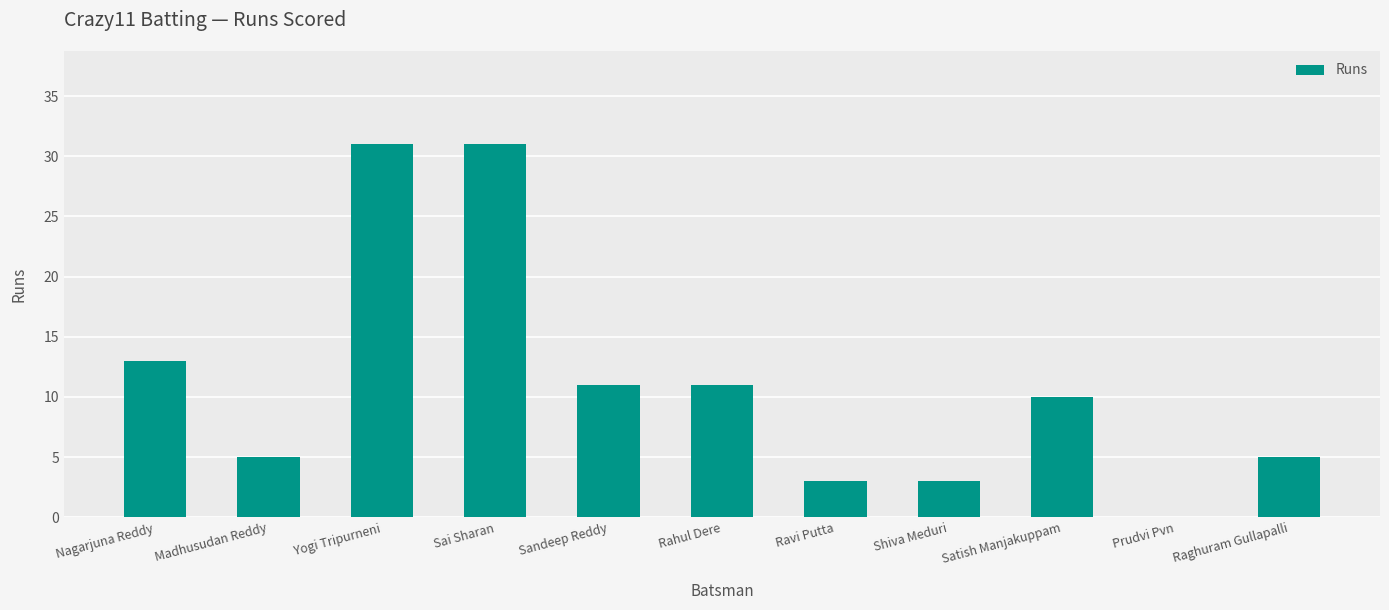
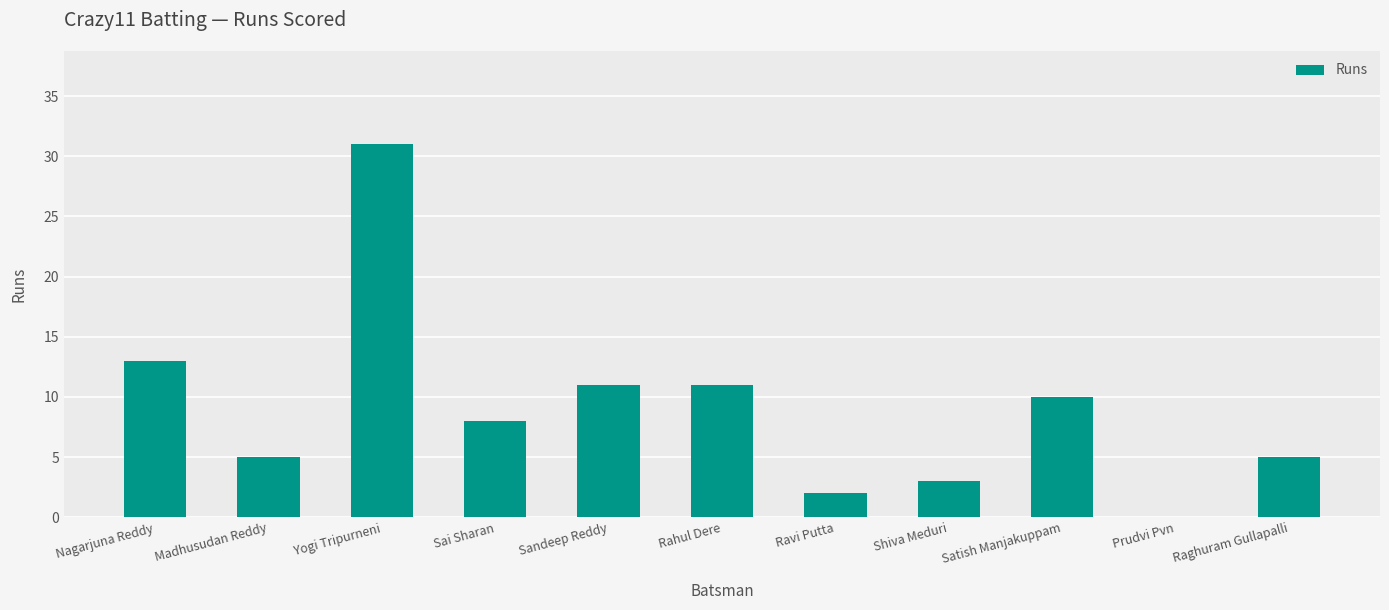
  {
    "Nagarjuna Reddy": 13,
    "Madhusudan Reddy": 5,
    "Yogi Tripurneni": 31,
-   "Sai Sharan": 31,
+   "Sai Sharan": 8,
    "Sandeep Reddy": 11,
    "Rahul Dere": 11,
-   "Ravi Putta": 3,
+   "Ravi Putta": 2,
    "Shiva Meduri": 3,
    "Satish Manjakuppam": 10,
    "Prudvi Pvn": 0,
    "Raghuram Gullapalli": 5
  }
